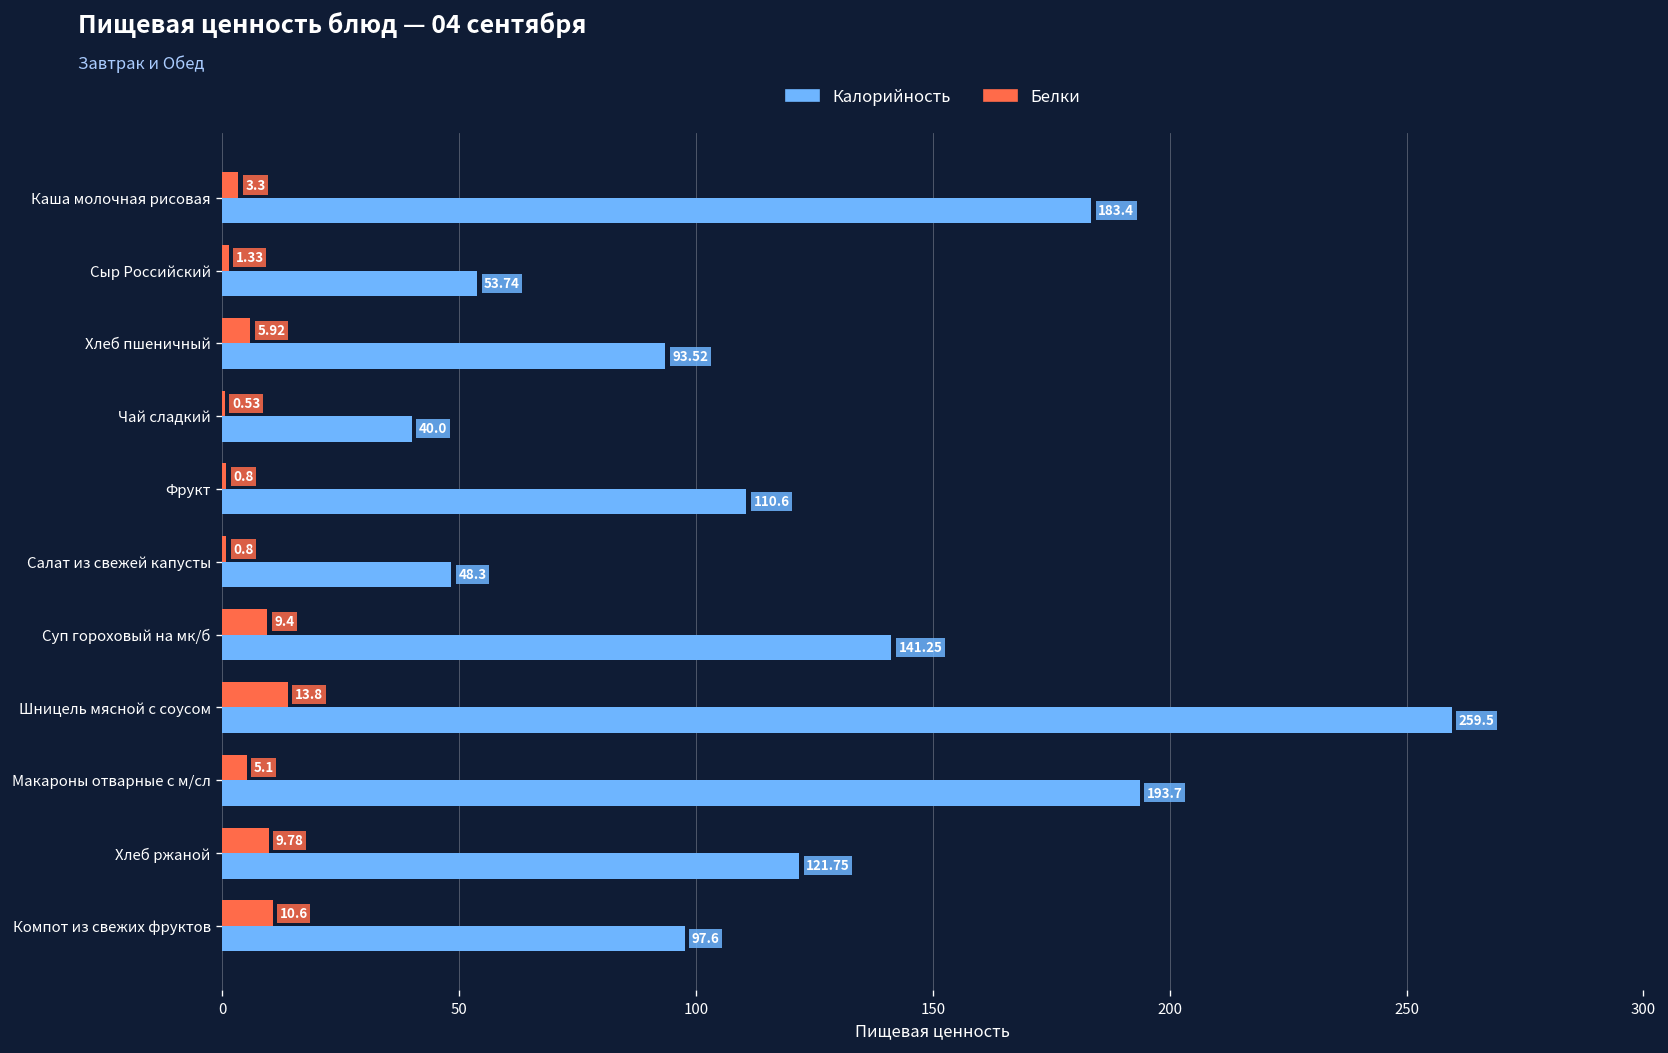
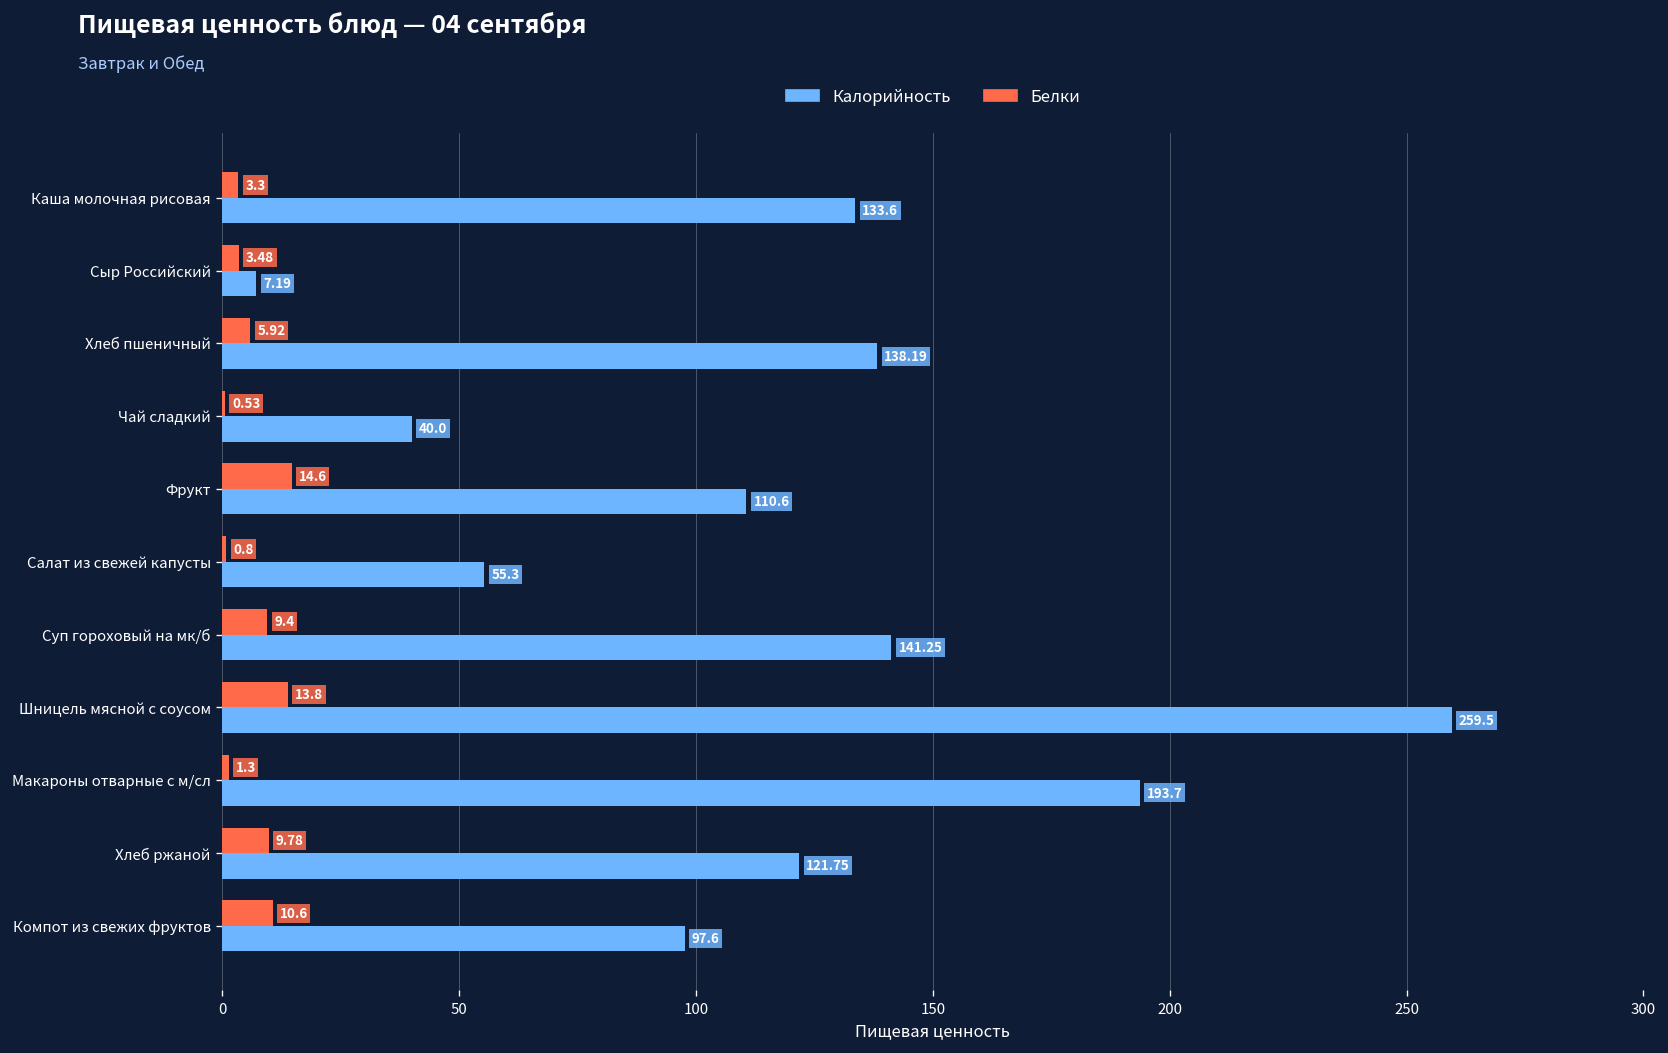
  {
    "Калорийность": {
-     "Каша молочная рисовая": 183.4,
-     "Сыр Российский": 53.74,
-     "Хлеб пшеничный": 93.52,
-     "Салат из свежей капусты": 48.3
+     "Каша молочная рисовая": 133.6,
+     "Сыр Российский": 7.19,
+     "Хлеб пшеничный": 138.19,
+     "Салат из свежей капусты": 55.3
    },
    "Белки": {
-     "Сыр Российский": 1.33,
-     "Фрукт": 0.8,
-     "Макароны отварные с м/сл": 5.1
+     "Сыр Российский": 3.48,
+     "Фрукт": 14.6,
+     "Макароны отварные с м/сл": 1.3
    }
  }
